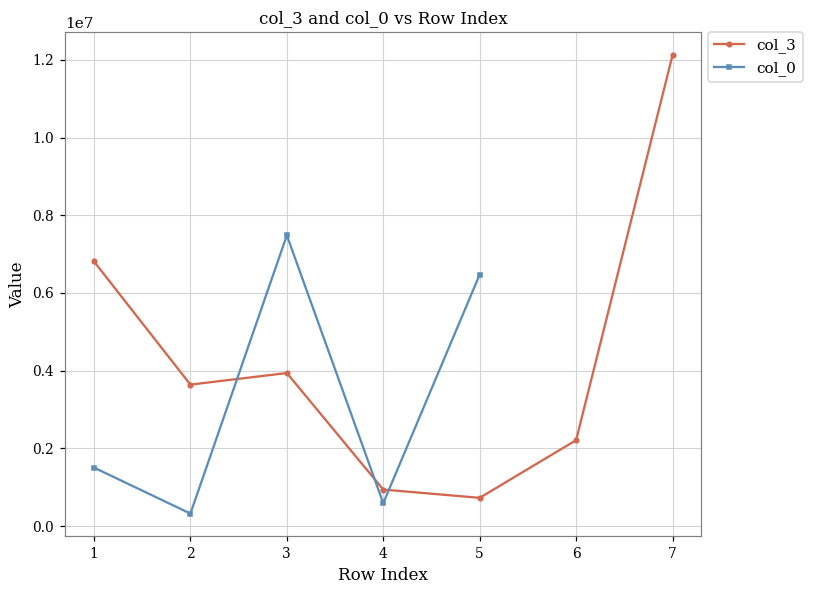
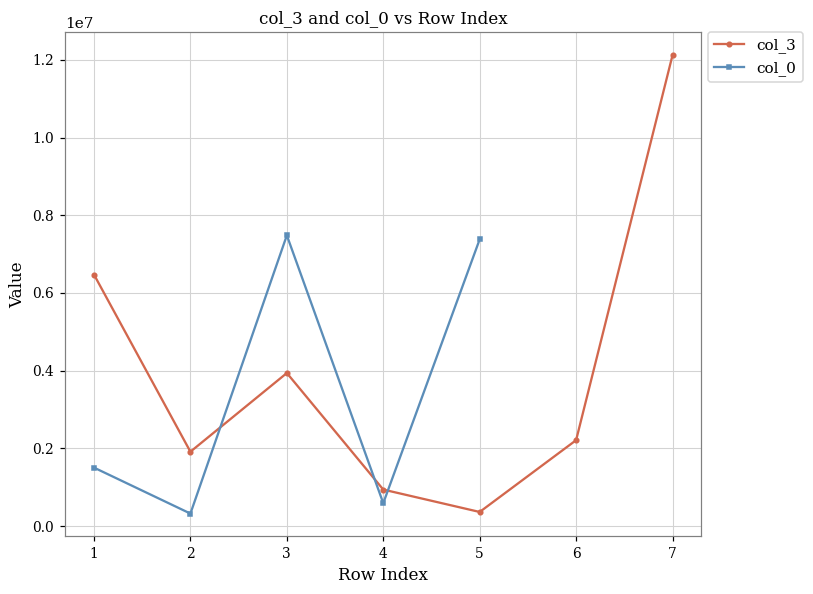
  {
    "col_3": {
-     "1": 6800000,
-     "2": 3600000,
+     "1": 6500000,
+     "2": 1900000,
      "3": 3900000,
      "4": 900000,
-     "5": 700000,
+     "5": 400000,
      "6": 2200000,
      "7": 12100000
    },
    "col_0": {
      "1": 1500000,
      "2": 300000,
      "3": 7500000,
      "4": 600000,
-     "5": 6500000
+     "5": 7400000
    }
  }
